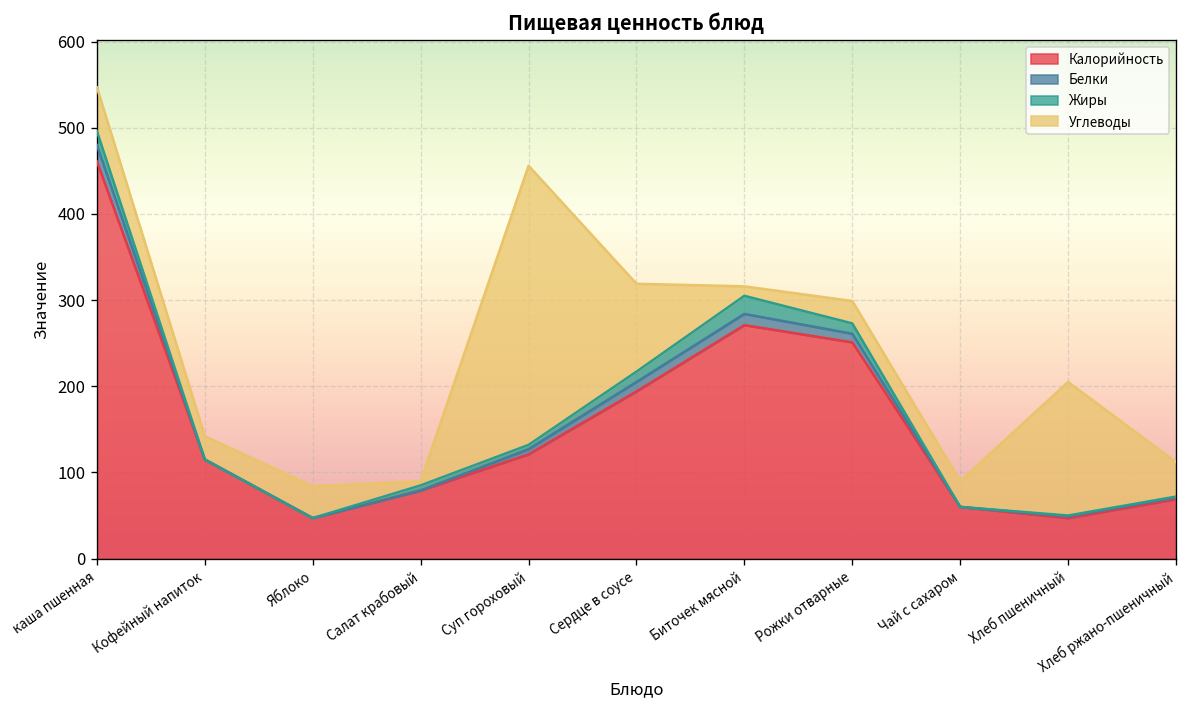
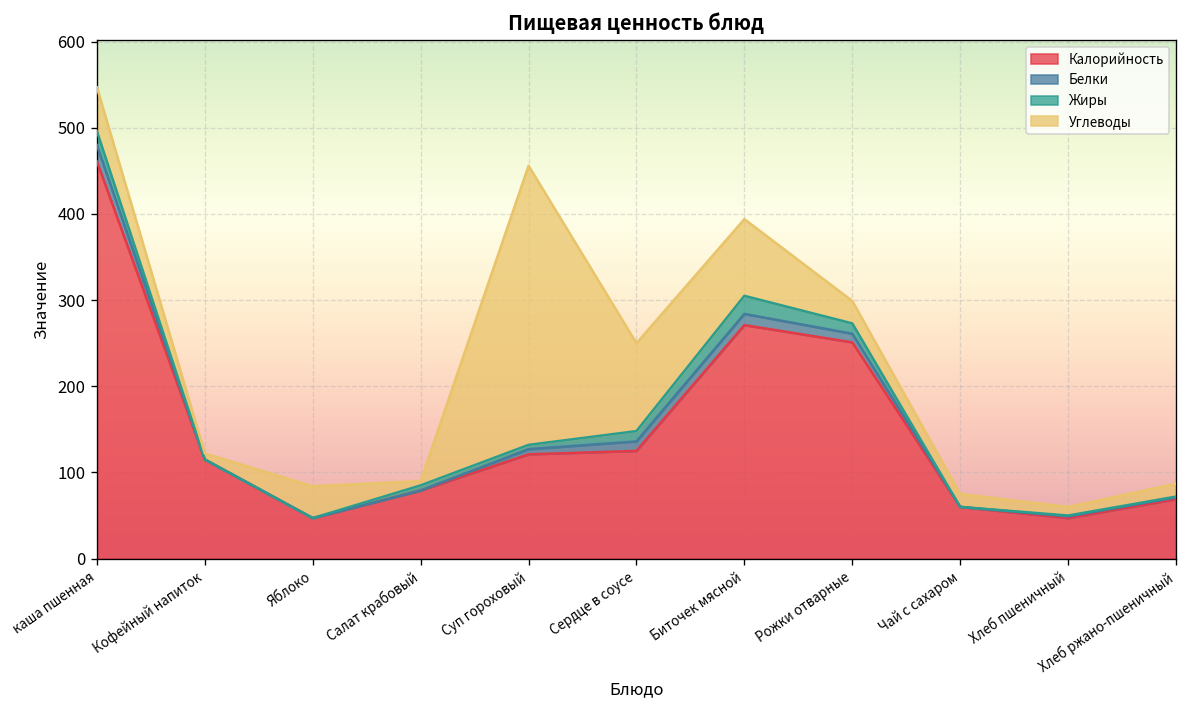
  {
    "Калорийность": {
      "каша пшенная": 460,
      "Суп гороховый": 120,
-     "Сердце в соусе": 190,
+     "Сердце в соусе": 130,
      "Биточек мясной": 270,
      "Рожки отварные": 250
    },
    "Углеводы": {
      "каша пшенная": 50,
-     "Кофейный напиток": 30,
+     "Кофейный напиток": 10,
      "Яблоко": 40,
      "Салат крабовый": 10,
      "Суп гороховый": 320,
      "Сердце в соусе": 100,
-     "Биточек мясной": 10,
+     "Биточек мясной": 90,
      "Рожки отварные": 30,
-     "Чай с сахаром": 30,
-     "Хлеб пшеничный": 160,
-     "Хлеб ржано-пшеничный": 40
+     "Чай с сахаром": 20,
+     "Хлеб пшеничный": 10,
+     "Хлеб ржано-пшеничный": 20
    }
  }
